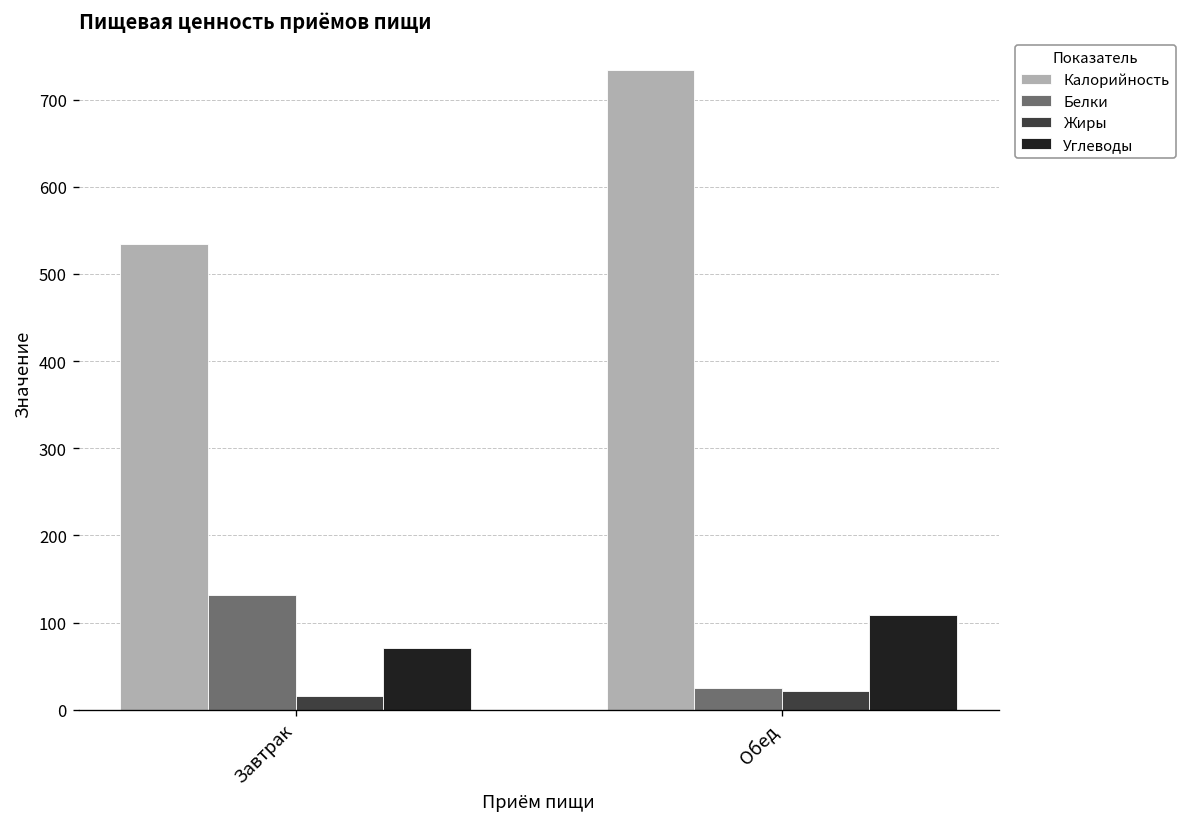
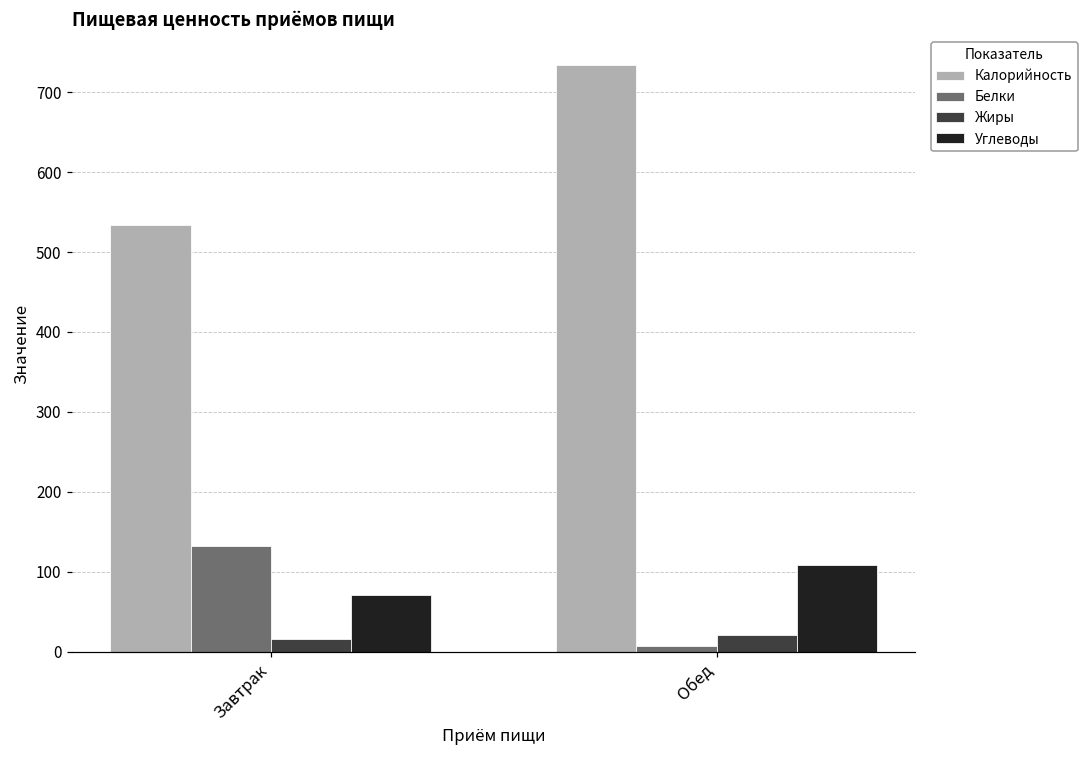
  {
    "Калорийность": {
      "Завтрак": 530,
      "Обед": 730
    },
    "Белки": {
      "Завтрак": 130,
-     "Обед": 20
+     "Обед": 10
    }
  }
